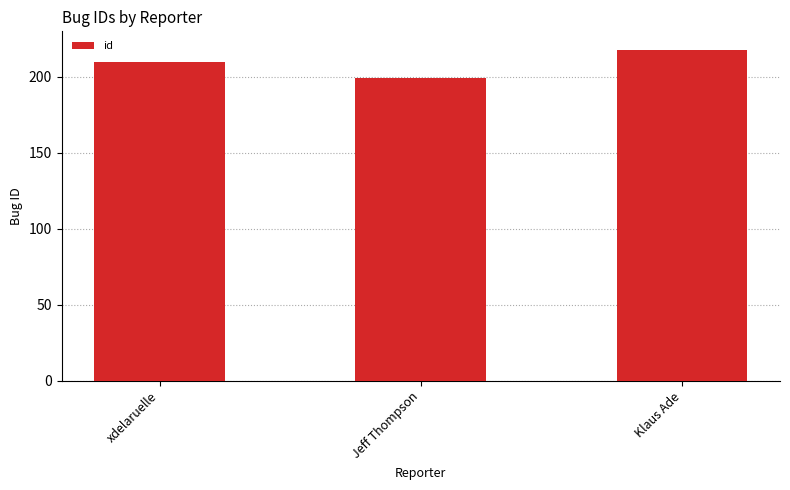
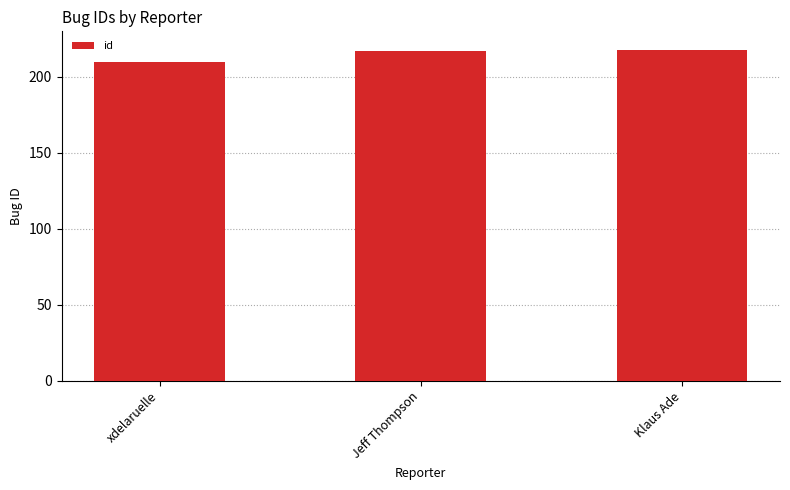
  {
    "xdelaruelle": 210,
-   "Jeff Thompson": 199,
+   "Jeff Thompson": 217,
    "Klaus Ade": 218
  }
